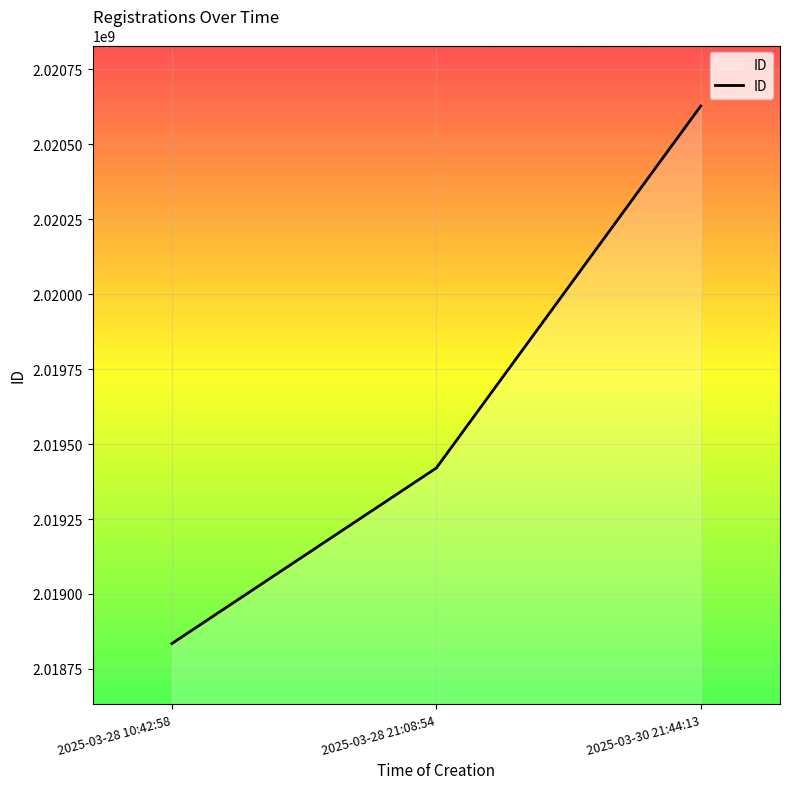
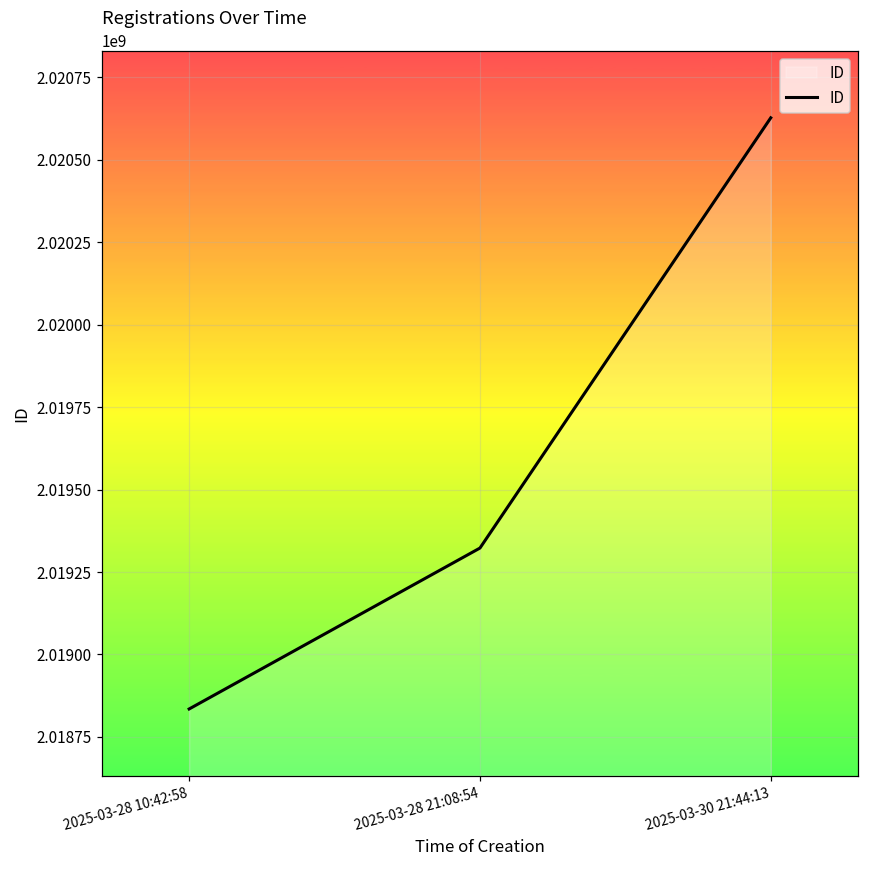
  {
    "2025-03-28 10:42:58": 2018830000,
-   "2025-03-28 21:08:54": 2019420000,
+   "2025-03-28 21:08:54": 2019320000,
    "2025-03-30 21:44:13": 2020630000
  }
